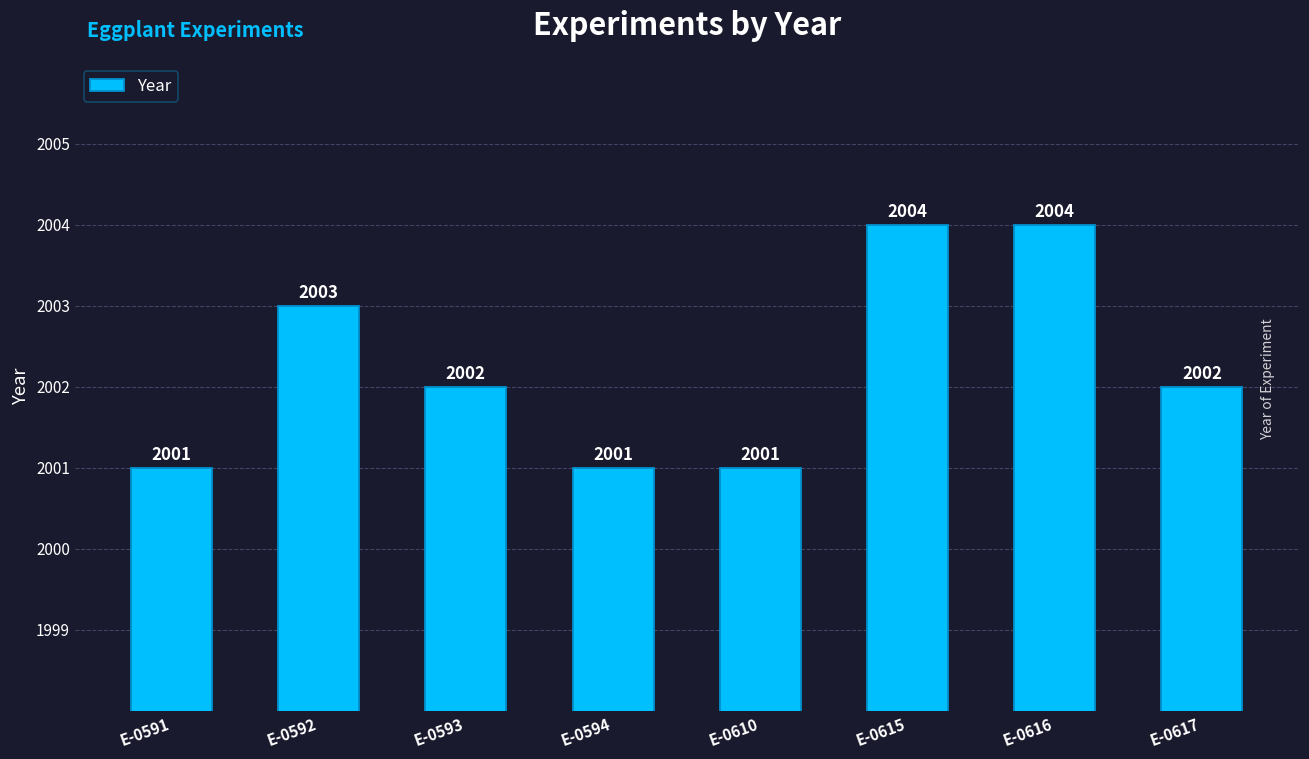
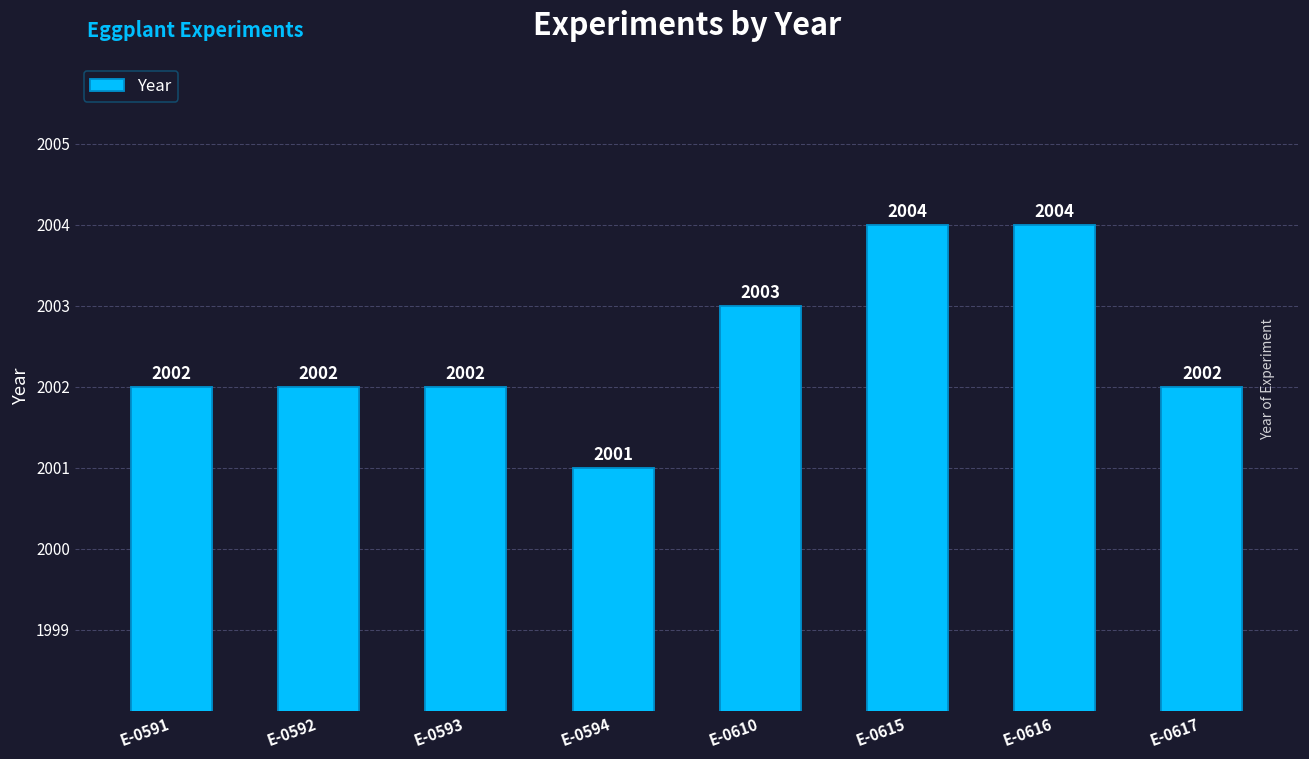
  {
-   "E-0591": 2001,
-   "E-0592": 2003,
+   "E-0591": 2002,
+   "E-0592": 2002,
    "E-0593": 2002,
    "E-0594": 2001,
-   "E-0610": 2001,
+   "E-0610": 2003,
    "E-0615": 2004,
    "E-0616": 2004,
    "E-0617": 2002
  }
